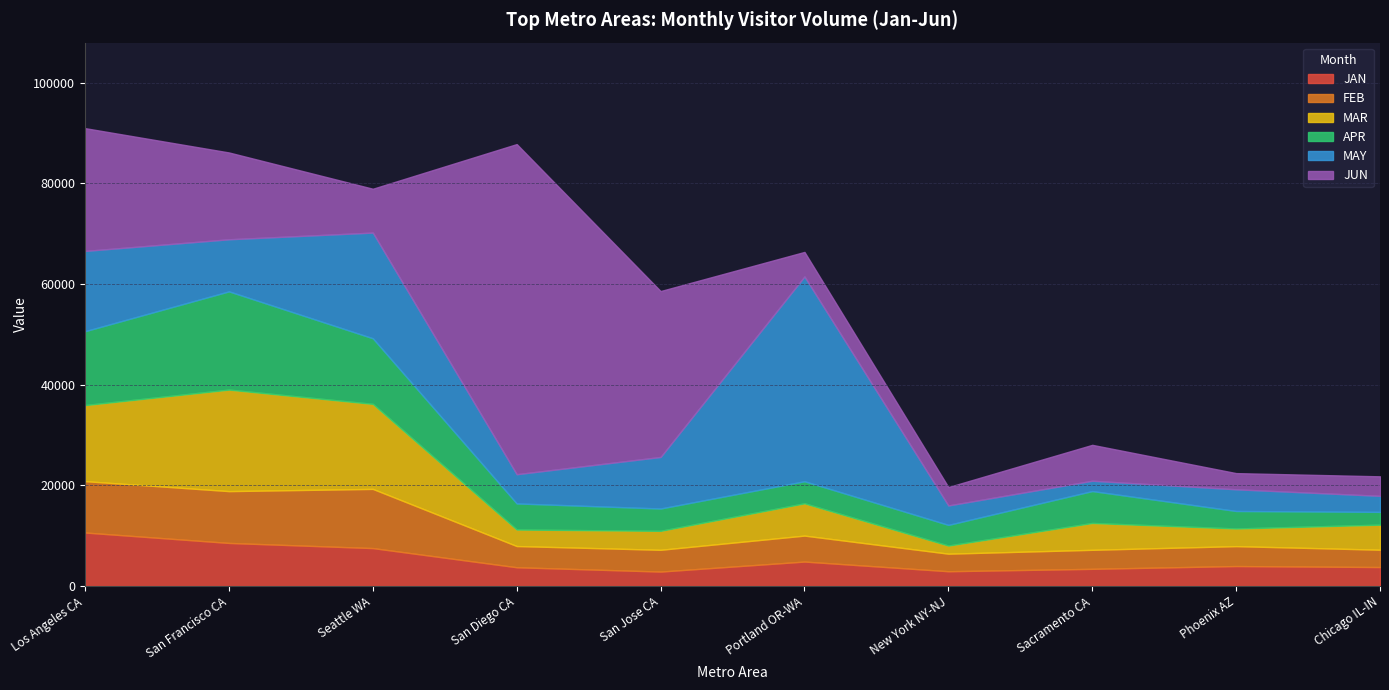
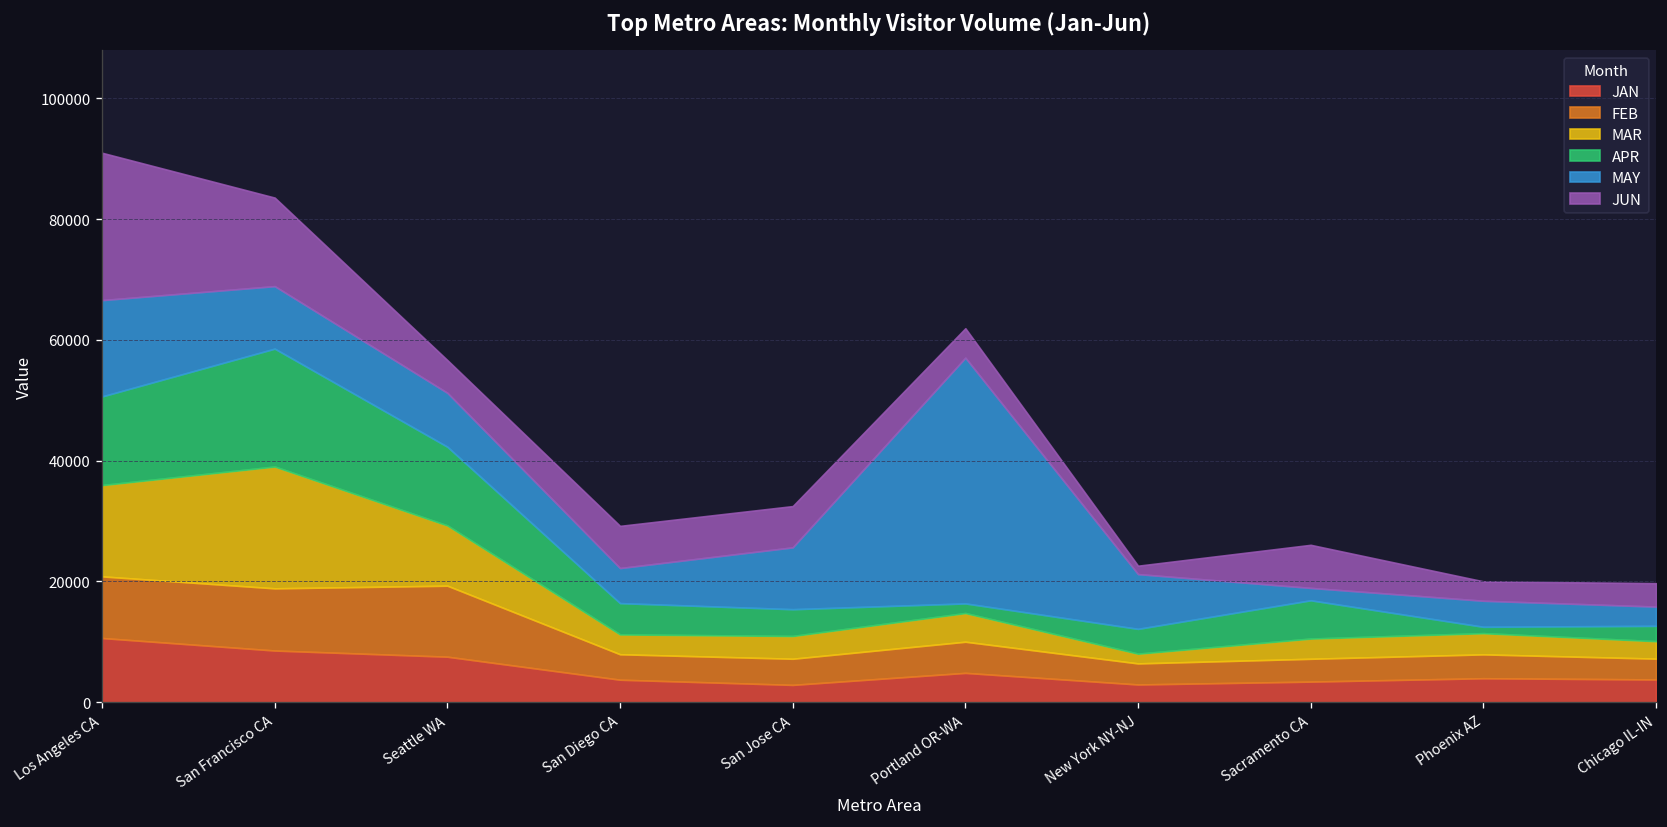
  {
    "MAR": {
      "Los Angeles CA": 15000,
      "San Francisco CA": 20000,
-     "Seattle WA": 17000,
+     "Seattle WA": 10000,
      "San Diego CA": 3000,
      "San Jose CA": 4000,
-     "Portland OR-WA": 6000,
+     "Portland OR-WA": 5000,
      "New York NY-NJ": 2000,
-     "Sacramento CA": 5000,
+     "Sacramento CA": 3000,
      "Phoenix AZ": 4000,
-     "Chicago IL-IN": 5000
+     "Chicago IL-IN": 3000
    },
    "APR": {
      "Los Angeles CA": 15000,
      "San Francisco CA": 20000,
      "Seattle WA": 13000,
      "San Diego CA": 5000,
      "San Jose CA": 4000,
-     "Portland OR-WA": 4000,
+     "Portland OR-WA": 2000,
      "New York NY-NJ": 4000,
      "Sacramento CA": 6000,
-     "Phoenix AZ": 3000,
+     "Phoenix AZ": 1000,
      "Chicago IL-IN": 3000
    },
    "MAY": {
      "Los Angeles CA": 16000,
      "San Francisco CA": 10000,
-     "Seattle WA": 21000,
+     "Seattle WA": 9000,
      "San Diego CA": 6000,
      "San Jose CA": 10000,
      "Portland OR-WA": 41000,
-     "New York NY-NJ": 4000,
+     "New York NY-NJ": 9000,
      "Sacramento CA": 2000,
      "Phoenix AZ": 4000,
      "Chicago IL-IN": 3000
    },
    "JUN": {
      "Los Angeles CA": 24000,
-     "San Francisco CA": 17000,
-     "Seattle WA": 9000,
-     "San Diego CA": 66000,
-     "San Jose CA": 33000,
+     "San Francisco CA": 15000,
+     "Seattle WA": 5000,
+     "San Diego CA": 7000,
+     "San Jose CA": 7000,
      "Portland OR-WA": 5000,
-     "New York NY-NJ": 4000,
+     "New York NY-NJ": 1000,
      "Sacramento CA": 7000,
      "Phoenix AZ": 3000,
      "Chicago IL-IN": 4000
    }
  }
